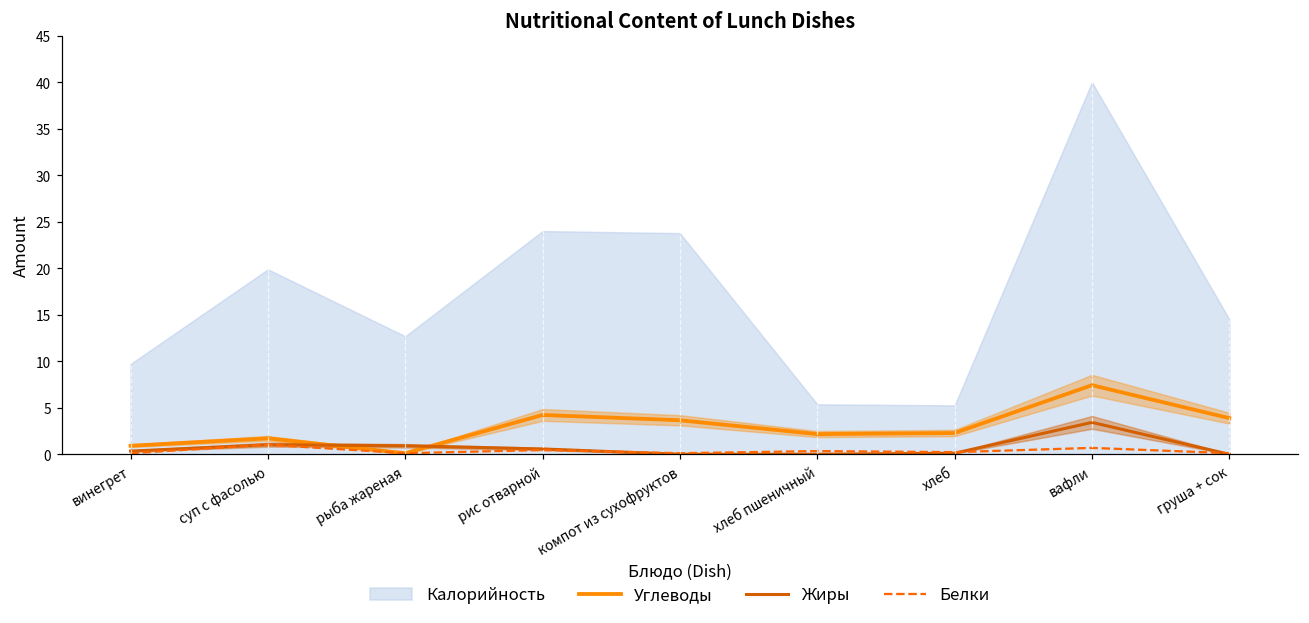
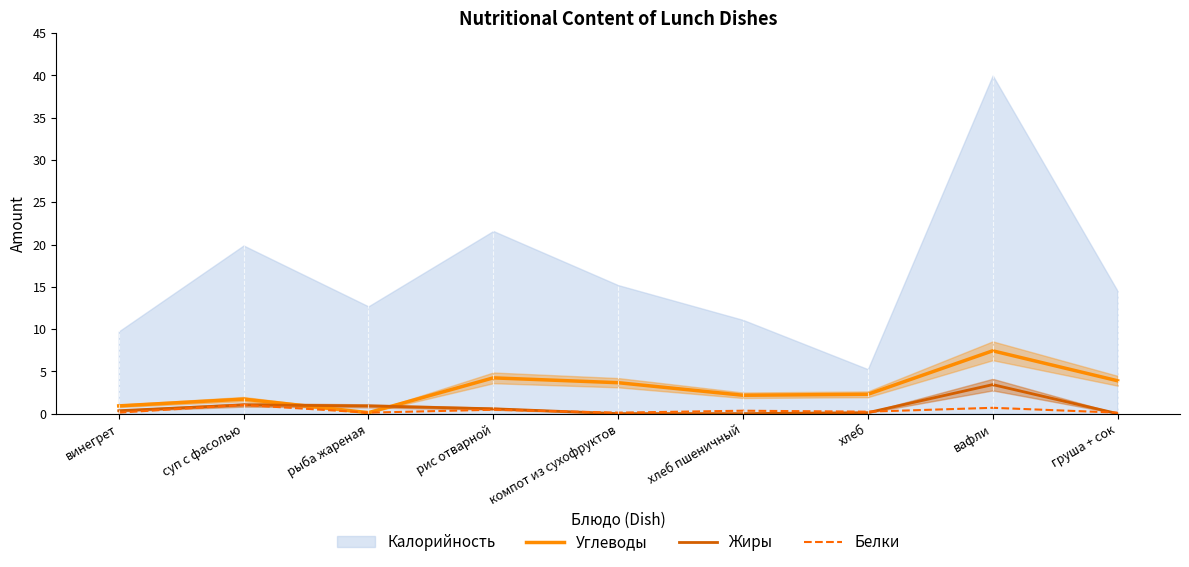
  {
    "Калорийность": {
      "винегрет": 10,
      "суп с фасолью": 20,
      "рыба жареная": 13,
-     "рис отварной": 24,
-     "компот из сухофруктов": 24,
-     "хлеб пшеничный": 5,
+     "рис отварной": 22,
+     "компот из сухофруктов": 15,
+     "хлеб пшеничный": 11,
      "хлеб": 5,
      "вафли": 40,
      "груша + сок": 15
    }
  }
